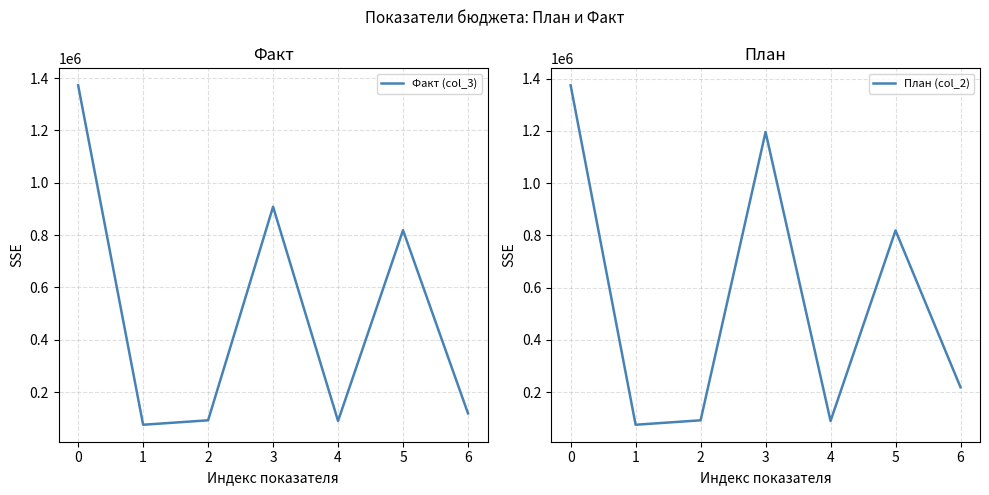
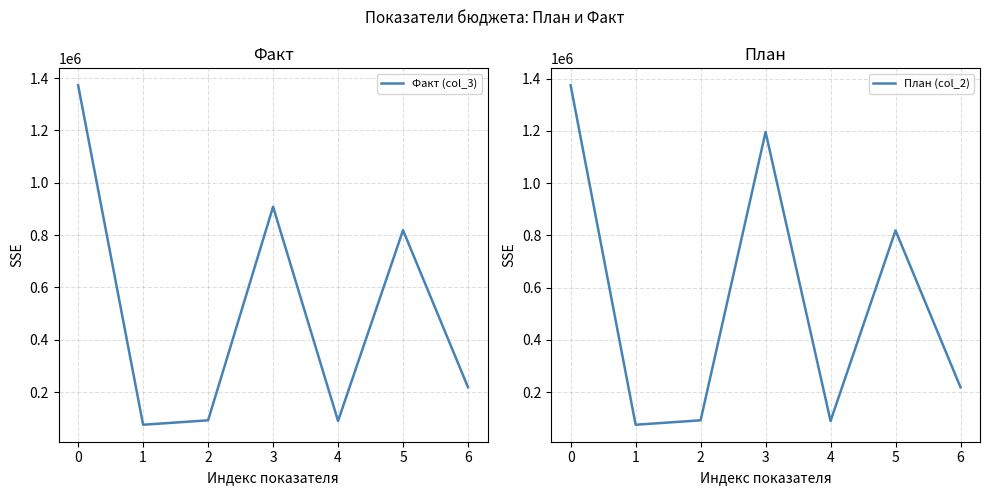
  {
    "Факт": {
      "0": 1370000,
      "1": 80000,
      "2": 90000,
      "3": 910000,
      "4": 90000,
      "5": 820000,
-     "6": 120000
+     "6": 220000
    },
    "План": {
      "0": 1370000,
      "1": 80000,
      "2": 90000,
      "3": 1200000,
      "4": 90000,
      "5": 820000,
      "6": 220000
    }
  }
